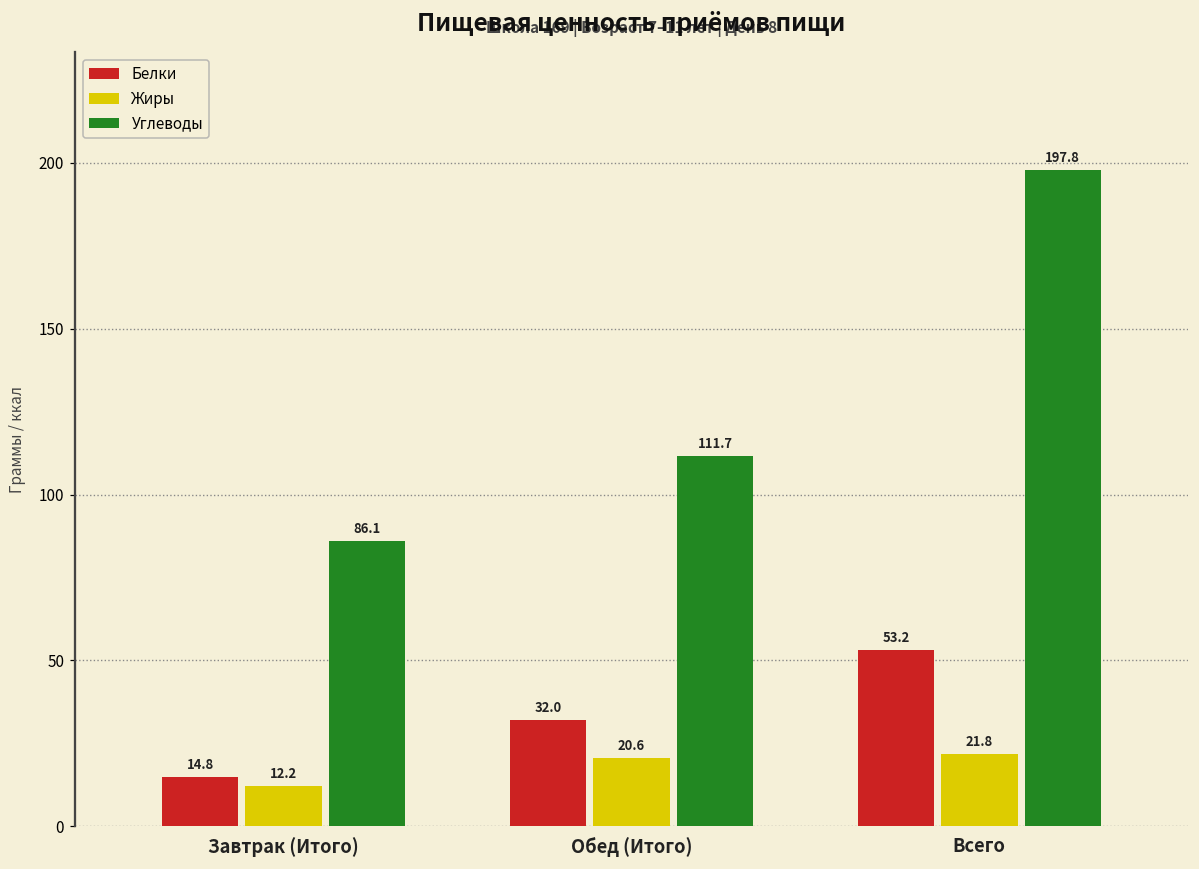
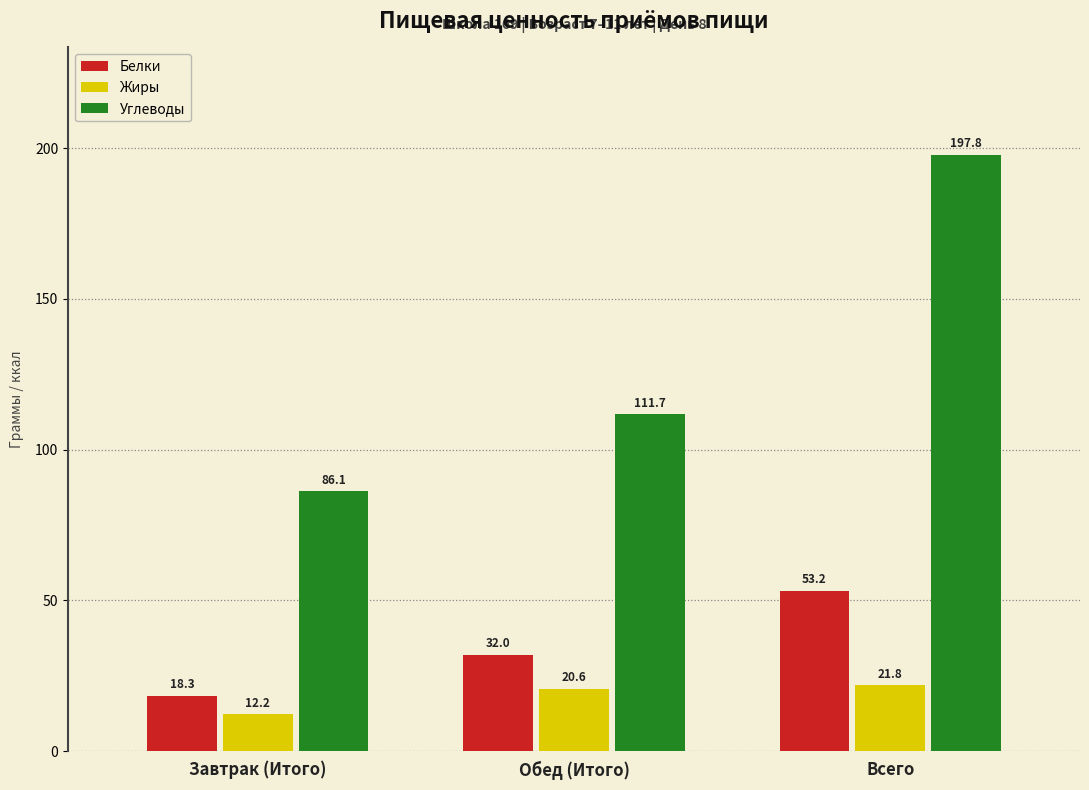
  {
    "Белки": {
-     "Завтрак (Итого)": 14.8,
+     "Завтрак (Итого)": 18.3,
      "Обед (Итого)": 32.0,
      "Всего": 53.2
    },
    "Жиры": {
      "Завтрак (Итого)": 12.2,
      "Обед (Итого)": 20.6,
      "Всего": 21.8
    },
    "Углеводы": {
      "Завтрак (Итого)": 86.1,
      "Обед (Итого)": 111.7,
      "Всего": 197.8
    }
  }
